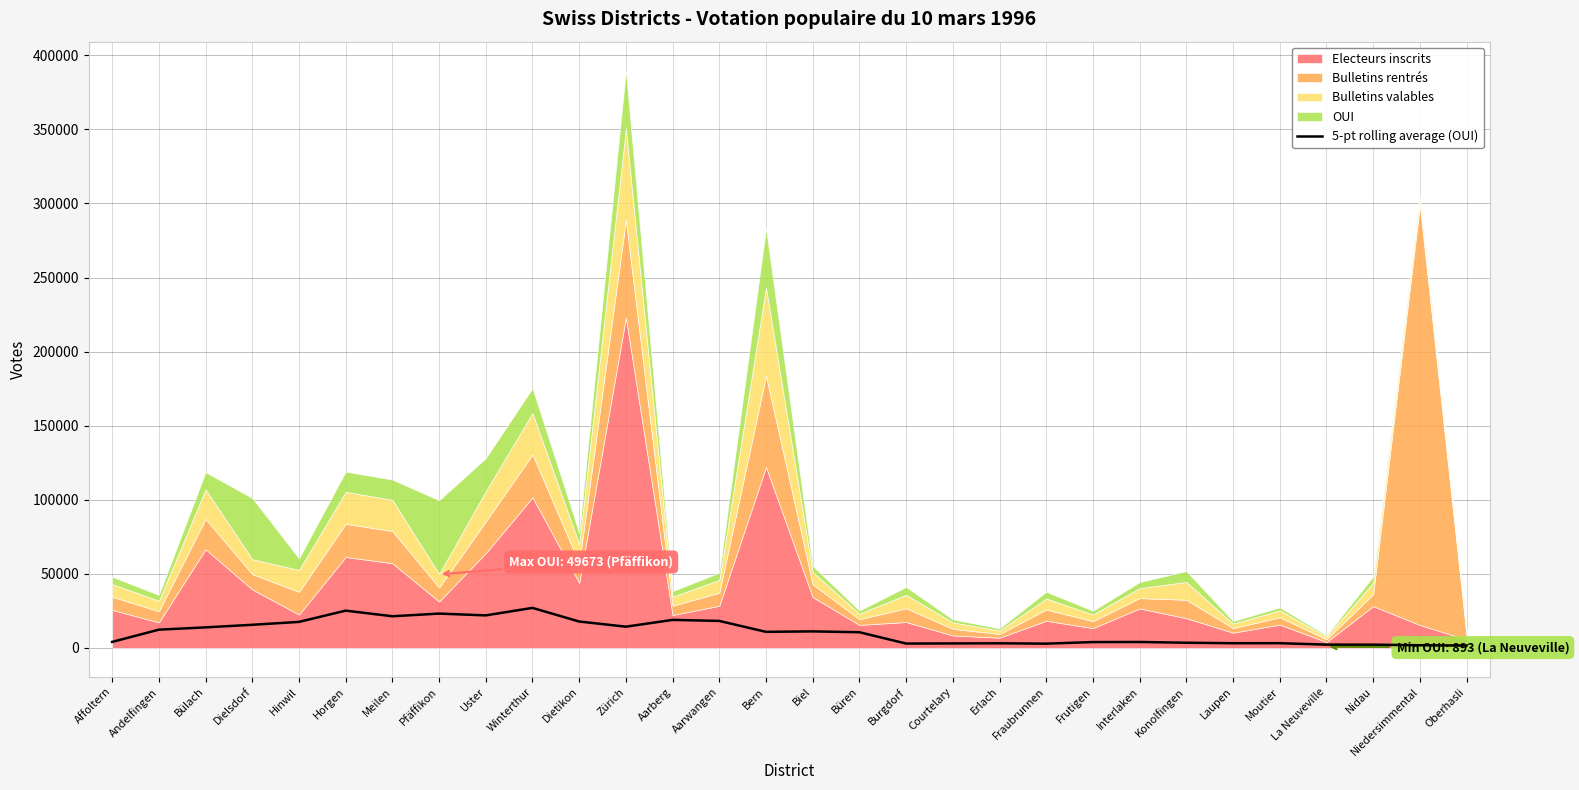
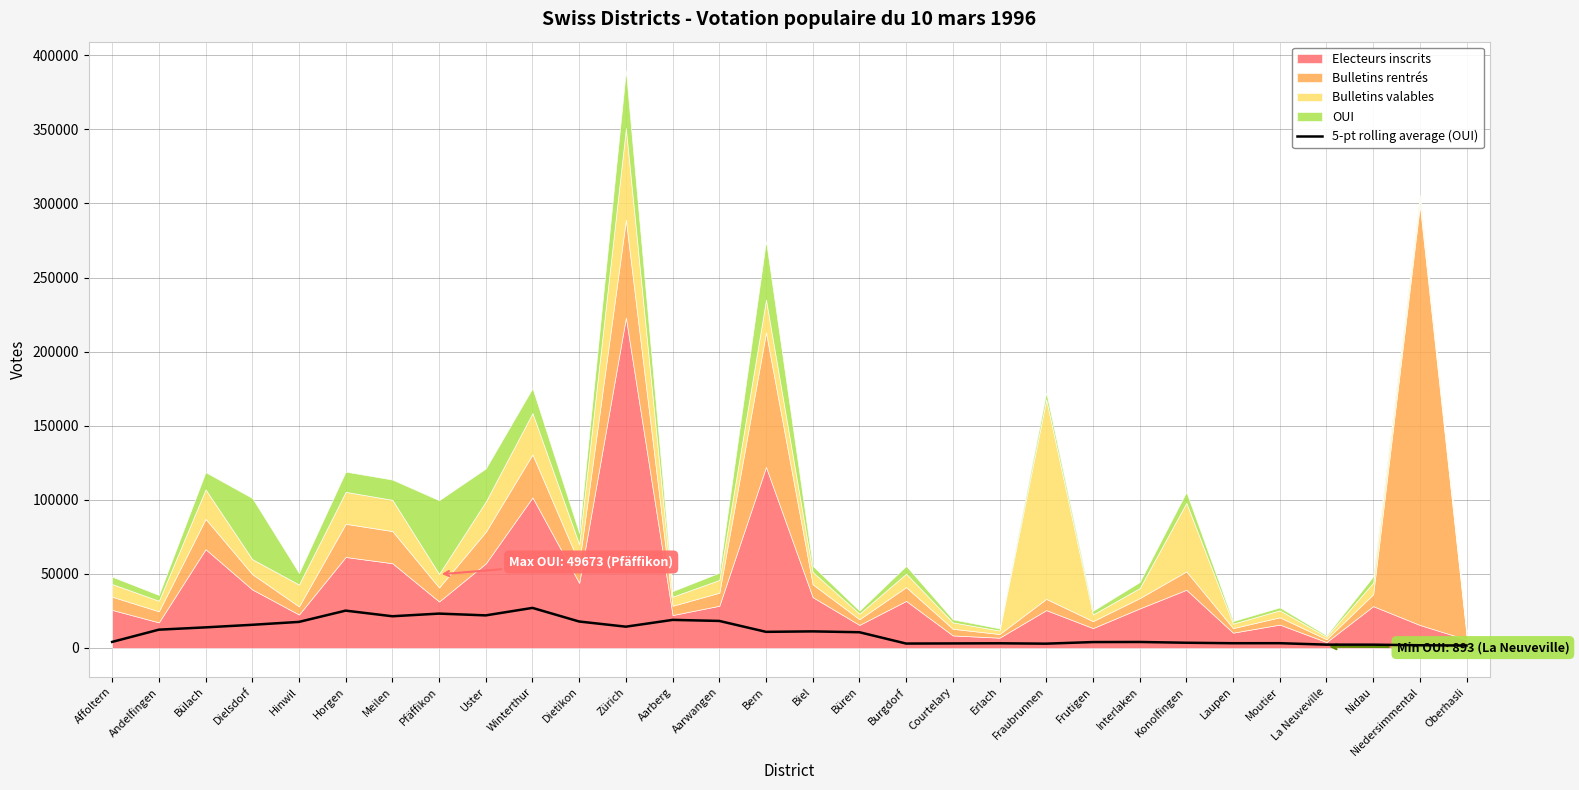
  {
    "5-pt rolling average (OUI)": {
      "Affoltern": 4000,
      "Andelfingen": 12000,
      "Bülach": 14000,
      "Dielsdorf": 16000,
      "Hinwil": 18000,
      "Horgen": 25000,
      "Meilen": 21000,
      "Pfäffikon": 23000,
      "Uster": 22000,
      "Winterthur": 27000,
      "Dietikon": 18000,
      "Zürich": 14000,
      "Aarberg": 19000,
      "Aarwangen": 18000,
      "Bern": 11000,
      "Biel": 11000,
      "Büren": 11000,
      "Burgdorf": 3000,
      "Courtelary": 3000,
      "Erlach": 3000,
      "Fraubrunnen": 3000,
      "Frutigen": 4000,
      "Interlaken": 4000,
      "Konolfingen": 4000,
      "Laupen": 3000,
      "Moutier": 3000
    },
    "Electeurs inscrits": {
      "Affoltern": 26000,
      "Andelfingen": 17000,
      "Bülach": 67000,
      "Dielsdorf": 40000,
      "Hinwil": 23000,
      "Horgen": 61000,
      "Meilen": 57000,
      "Pfäffikon": 31000,
-     "Uster": 64000,
+     "Uster": 57000,
      "Winterthur": 102000,
      "Dietikon": 44000,
      "Zürich": 223000,
      "Aarberg": 22000,
      "Aarwangen": 28000,
      "Bern": 122000,
      "Biel": 34000,
      "Büren": 16000,
-     "Burgdorf": 17000,
+     "Burgdorf": 32000,
      "Courtelary": 8000,
      "Erlach": 7000,
-     "Fraubrunnen": 18000,
+     "Fraubrunnen": 26000,
      "Frutigen": 13000,
      "Interlaken": 27000,
-     "Konolfingen": 20000,
+     "Konolfingen": 39000,
      "Laupen": 10000,
      "Moutier": 16000,
      "Nidau": 28000,
      "Niedersimmental": 16000
    },
    "Bulletins rentrés": {
      "Affoltern": 9000,
      "Andelfingen": 7000,
      "Bülach": 20000,
      "Dielsdorf": 10000,
-     "Hinwil": 15000,
+     "Hinwil": 5000,
      "Horgen": 22000,
      "Meilen": 22000,
      "Pfäffikon": 9000,
      "Uster": 21000,
      "Winterthur": 29000,
      "Zürich": 66000,
      "Aarberg": 6000,
      "Aarwangen": 9000,
-     "Bern": 62000,
+     "Bern": 91000,
      "Biel": 9000,
      "Büren": 4000,
      "Burgdorf": 9000,
      "Courtelary": 4000,
      "Erlach": 2000,
      "Fraubrunnen": 8000,
      "Frutigen": 5000,
      "Interlaken": 7000,
      "Konolfingen": 12000,
      "Laupen": 3000,
      "Moutier": 5000,
      "La Neuveville": 2000,
      "Nidau": 8000,
      "Niedersimmental": 283000,
      "Oberhasli": 3000
    },
    "Bulletins valables": {
      "Affoltern": 9000,
      "Andelfingen": 7000,
      "Bülach": 20000,
      "Dielsdorf": 10000,
      "Hinwil": 15000,
      "Horgen": 22000,
      "Meilen": 21000,
      "Pfäffikon": 9000,
      "Uster": 20000,
      "Winterthur": 28000,
      "Dietikon": 13000,
      "Zürich": 62000,
      "Aarberg": 6000,
      "Aarwangen": 9000,
-     "Bern": 60000,
+     "Bern": 22000,
      "Biel": 8000,
      "Büren": 4000,
      "Burgdorf": 9000,
      "Courtelary": 4000,
-     "Fraubrunnen": 7000,
+     "Fraubrunnen": 135000,
      "Frutigen": 5000,
      "Interlaken": 7000,
-     "Konolfingen": 12000,
+     "Konolfingen": 46000,
      "Moutier": 5000,
      "Nidau": 8000,
      "Niedersimmental": 4000
    },
    "OUI": {
      "Affoltern": 5000,
      "Andelfingen": 4000,
      "Bülach": 12000,
      "Dielsdorf": 41000,
      "Hinwil": 8000,
      "Horgen": 14000,
      "Meilen": 14000,
      "Pfäffikon": 50000,
      "Uster": 22000,
      "Winterthur": 17000,
      "Dietikon": 8000,
      "Zürich": 39000,
      "Aarberg": 4000,
      "Aarwangen": 5000,
      "Bern": 40000,
      "Biel": 4000,
      "Büren": 2000,
      "Burgdorf": 5000,
      "Courtelary": 2000,
      "Fraubrunnen": 5000,
      "Frutigen": 2000,
      "Interlaken": 4000,
      "Konolfingen": 7000,
      "Moutier": 2000,
      "Nidau": 4000,
      "Niedersimmental": 3000
    }
  }
